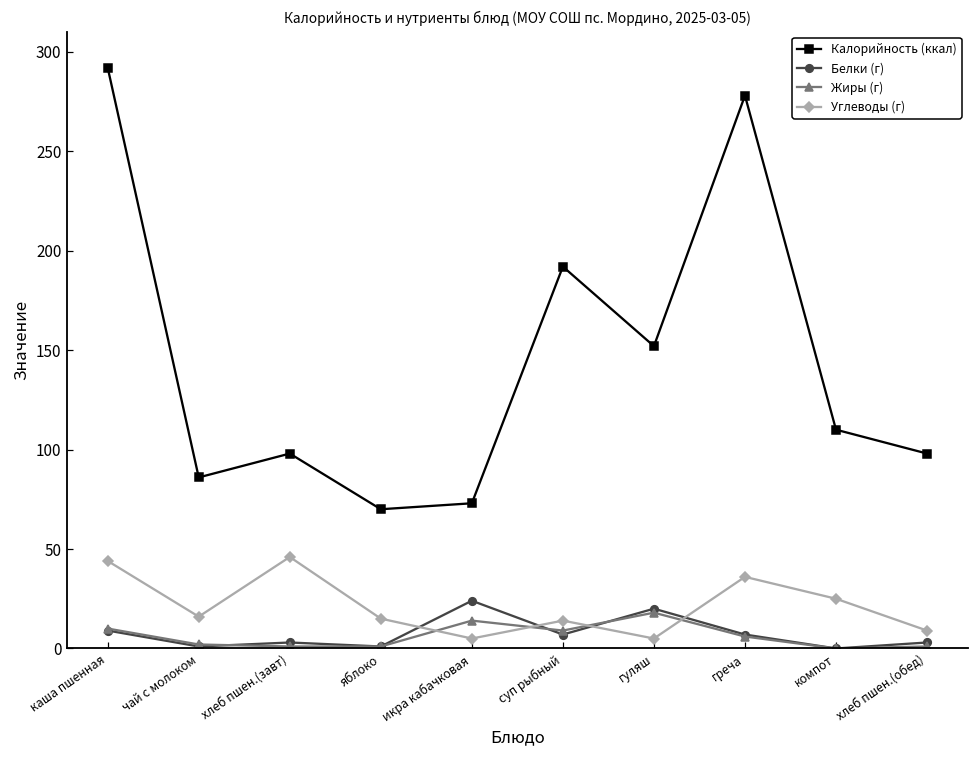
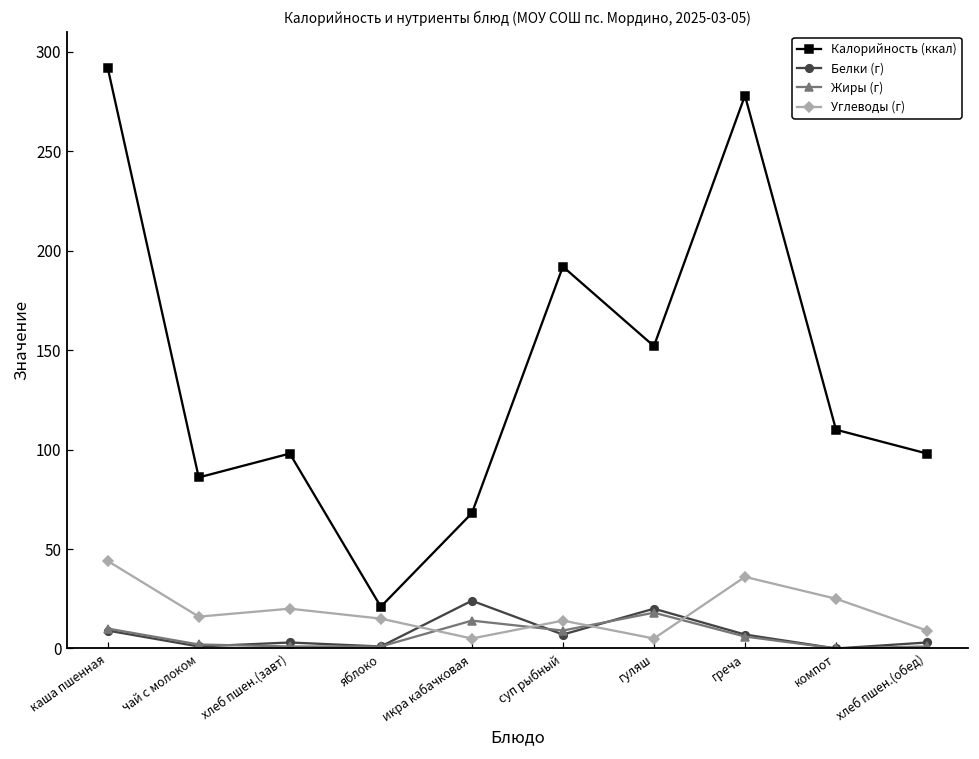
  {
    "Калорийность (ккал)": {
      "каша пшенная": 292,
      "чай с молоком": 86,
      "хлеб пшен.(завт)": 98,
-     "яблоко": 70,
-     "икра кабачковая": 73,
+     "яблоко": 21,
+     "икра кабачковая": 68,
      "суп рыбный": 192,
      "гуляш": 152,
      "греча": 278,
      "компот": 110,
      "хлеб пшен.(обед)": 98
    },
    "Белки (г)": {
      "хлеб пшен.(завт)": 3,
      "икра кабачковая": 24,
      "суп рыбный": 7,
      "гуляш": 20,
      "хлеб пшен.(обед)": 3
    },
    "Жиры (г)": {
      "хлеб пшен.(завт)": 1,
      "икра кабачковая": 14,
      "суп рыбный": 9,
      "гуляш": 18,
      "хлеб пшен.(обед)": 1
    },
    "Углеводы (г)": {
      "каша пшенная": 44,
      "чай с молоком": 16,
-     "хлеб пшен.(завт)": 46,
+     "хлеб пшен.(завт)": 20,
      "яблоко": 15,
      "икра кабачковая": 5,
      "суп рыбный": 14,
      "гуляш": 5,
      "греча": 36,
      "компот": 25,
      "хлеб пшен.(обед)": 9
    }
  }
